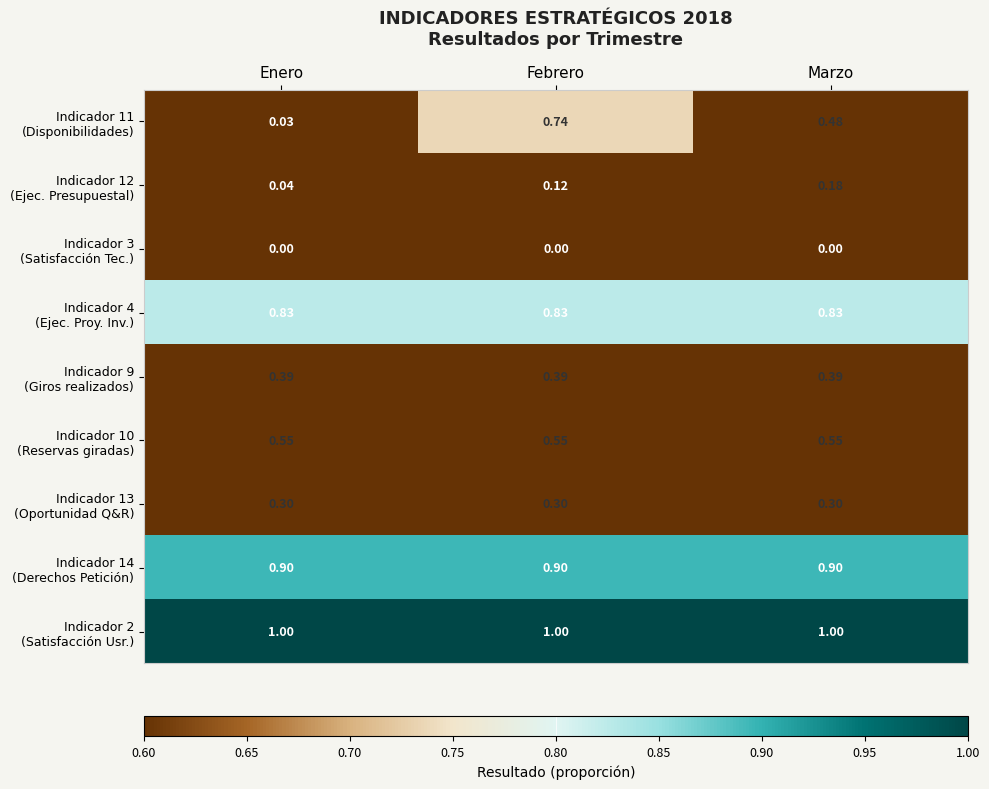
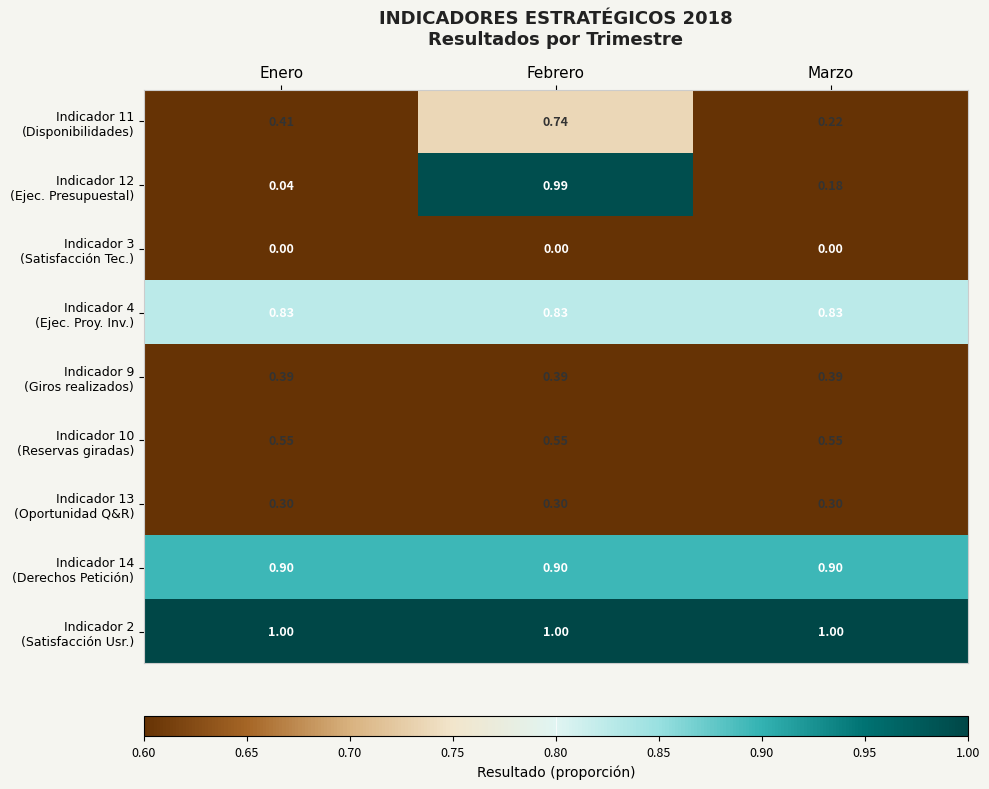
  {
    "Indicador 11 (Disponibilidades)": {
-     "Enero": 0.03,
+     "Enero": 0.41,
      "Febrero": 0.74,
-     "Marzo": 0.48
+     "Marzo": 0.22
    },
    "Indicador 12 (Ejec. Presupuestal)": {
      "Enero": 0.04,
-     "Febrero": 0.12,
+     "Febrero": 0.99,
      "Marzo": 0.18
    },
    "Indicador 3 (Satisfacción Tec.)": {
      "Enero": 0.00,
      "Febrero": 0.00,
      "Marzo": 0.00
    },
    "Indicador 4 (Ejec. Proy. Inv.)": {
      "Enero": 0.83,
      "Febrero": 0.83,
      "Marzo": 0.83
    },
    "Indicador 9 (Giros realizados)": {
      "Enero": 0.39,
      "Febrero": 0.39,
      "Marzo": 0.39
    },
    "Indicador 10 (Reservas giradas)": {
      "Enero": 0.55,
      "Febrero": 0.55,
      "Marzo": 0.55
    },
    "Indicador 13 (Oportunidad Q&R)": {
      "Enero": 0.30,
      "Febrero": 0.30,
      "Marzo": 0.30
    },
    "Indicador 14 (Derechos Petición)": {
      "Enero": 0.90,
      "Febrero": 0.90,
      "Marzo": 0.90
    },
    "Indicador 2 (Satisfacción Usr.)": {
      "Enero": 1.00,
      "Febrero": 1.00,
      "Marzo": 1.00
    }
  }
